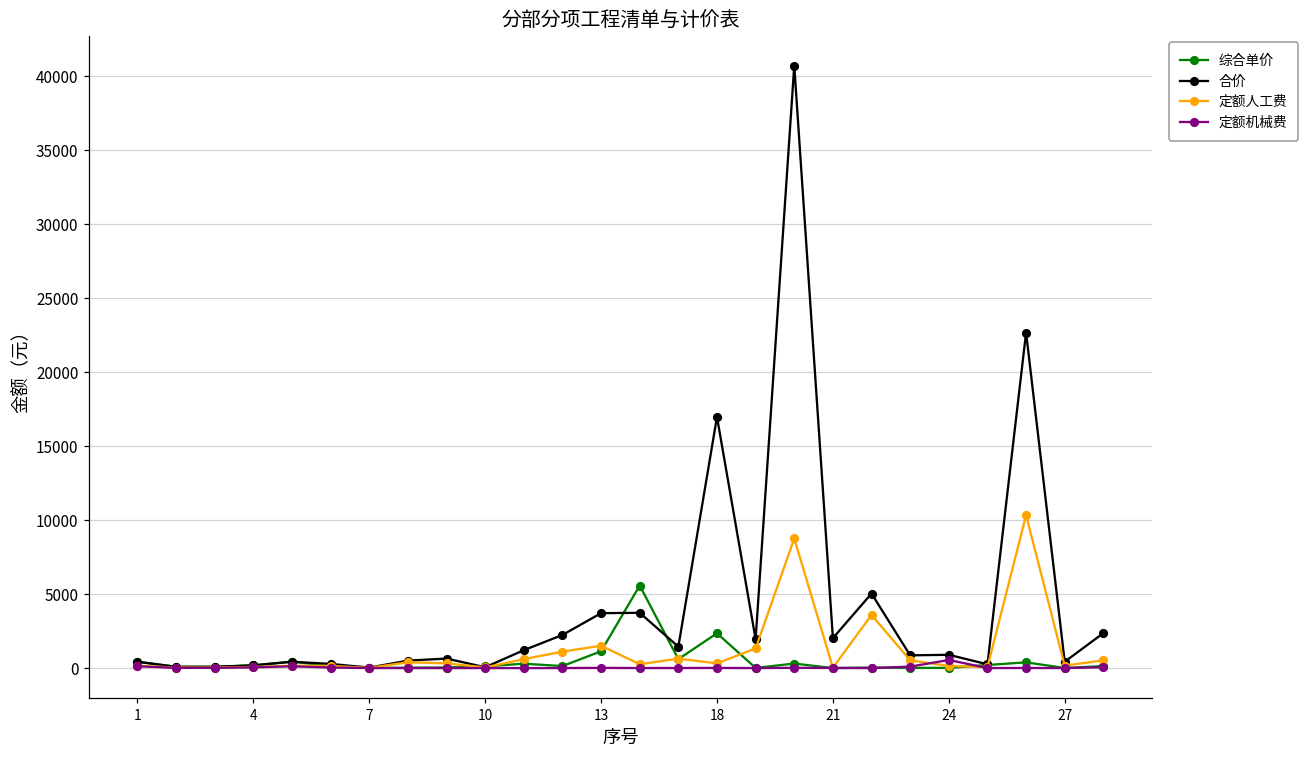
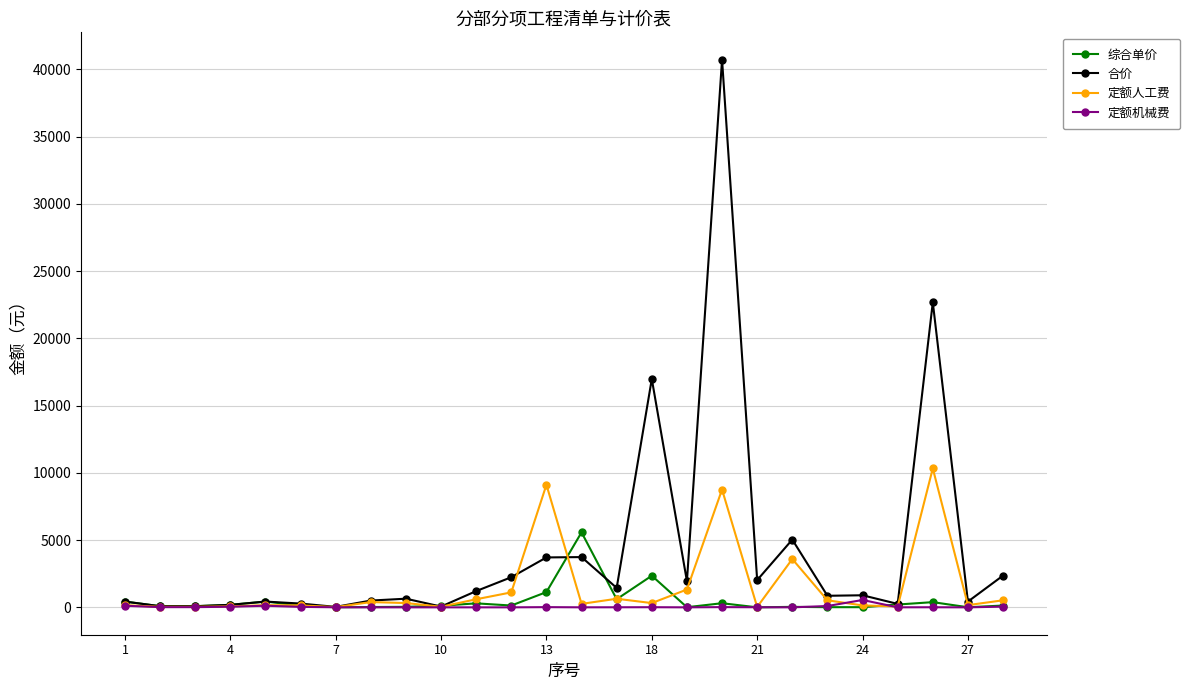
  {
    "综合单价": {
      "13": 1100,
      "18": 2400
    },
    "合价": {
      "13": 3700,
      "18": 17000,
      "21": 2000,
      "24": 900,
      "27": 400
    },
    "定额人工费": {
-     "13": 1500,
+     "13": 9100,
      "18": 300
    },
    "定额机械费": {
      "13": 0,
      "18": 0,
      "24": 500
    }
  }
